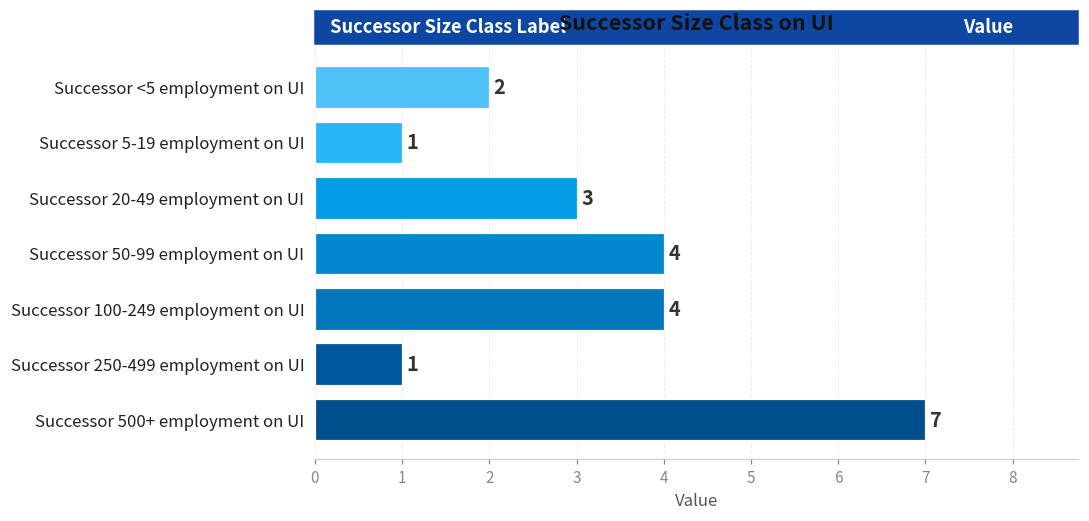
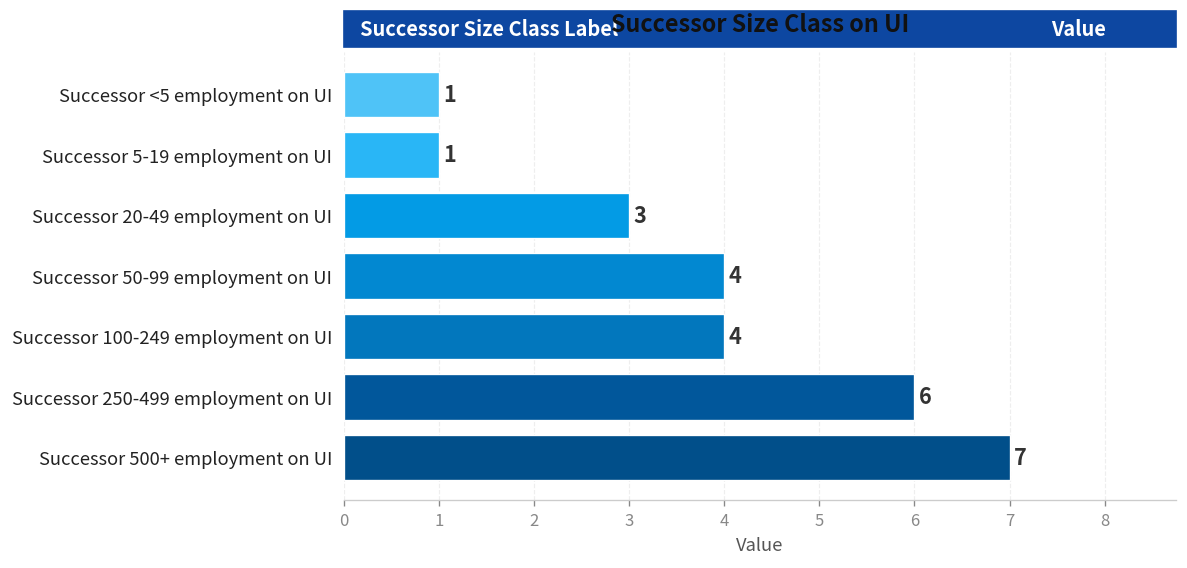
  {
-   "Successor <5 employment on UI": 2,
+   "Successor <5 employment on UI": 1,
    "Successor 5-19 employment on UI": 1,
    "Successor 20-49 employment on UI": 3,
    "Successor 50-99 employment on UI": 4,
    "Successor 100-249 employment on UI": 4,
-   "Successor 250-499 employment on UI": 1,
+   "Successor 250-499 employment on UI": 6,
    "Successor 500+ employment on UI": 7
  }
